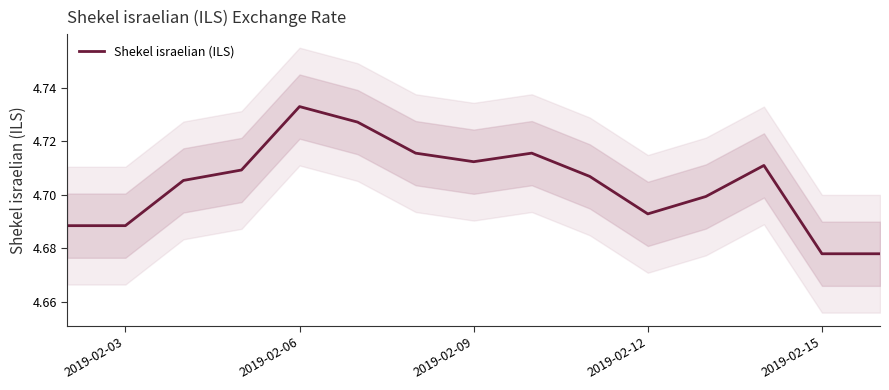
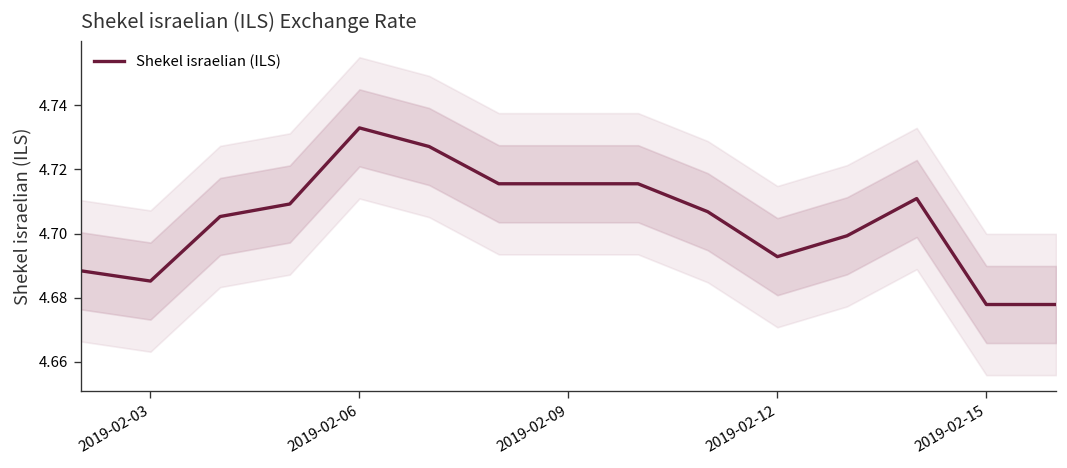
  {
    "Shekel israelian (ILS)": {
-     "2019-02-03": 4.688,
+     "2019-02-03": 4.685,
      "2019-02-06": 4.733,
-     "2019-02-09": 4.712,
+     "2019-02-09": 4.716,
      "2019-02-12": 4.693,
      "2019-02-15": 4.678
    }
  }
